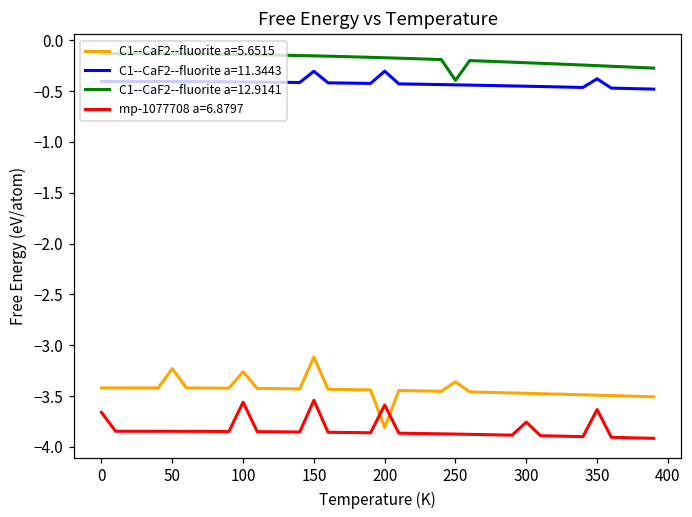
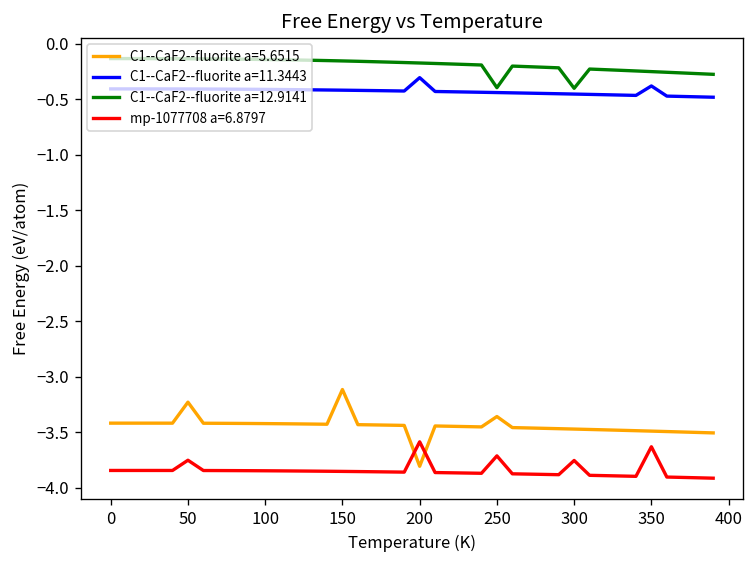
  {
    "C1--CaF2--fluorite a=5.6515": {
      "0": -3.4,
      "50": -3.2,
-     "100": -3.3,
+     "100": -3.4,
      "150": -3.1,
      "200": -3.8,
      "250": -3.4,
      "300": -3.5,
      "350": -3.5
    },
    "C1--CaF2--fluorite a=11.3443": {
-     "150": -0.3,
+     "150": -0.4,
      "200": -0.3,
      "250": -0.4,
      "300": -0.5,
      "350": -0.4
    },
    "C1--CaF2--fluorite a=12.9141": {
      "150": -0.2,
      "200": -0.2,
      "250": -0.4,
-     "300": -0.2,
+     "300": -0.4,
      "350": -0.3
    },
    "mp-1077708 a=6.8797": {
-     "0": -3.7,
-     "50": -3.85,
-     "100": -3.6,
-     "150": -3.5,
+     "0": -3.8,
+     "50": -3.75,
+     "100": -3.8,
+     "150": -3.9,
      "200": -3.6,
-     "250": -3.9,
+     "250": -3.7,
      "300": -3.8,
      "350": -3.6
    }
  }
